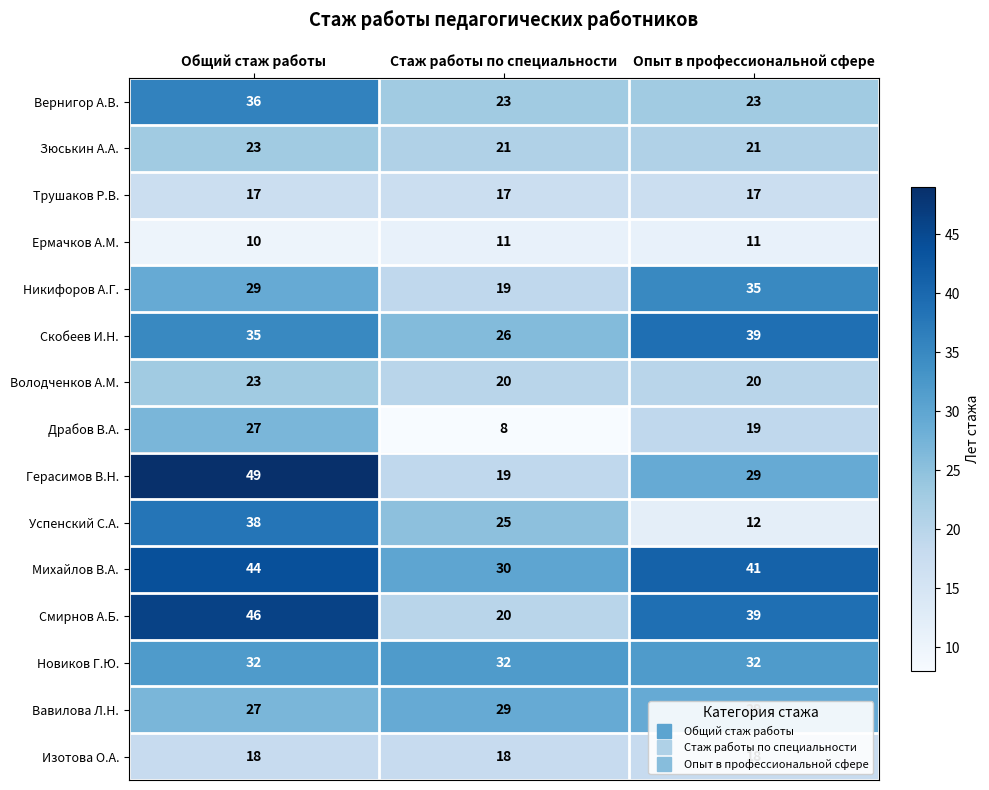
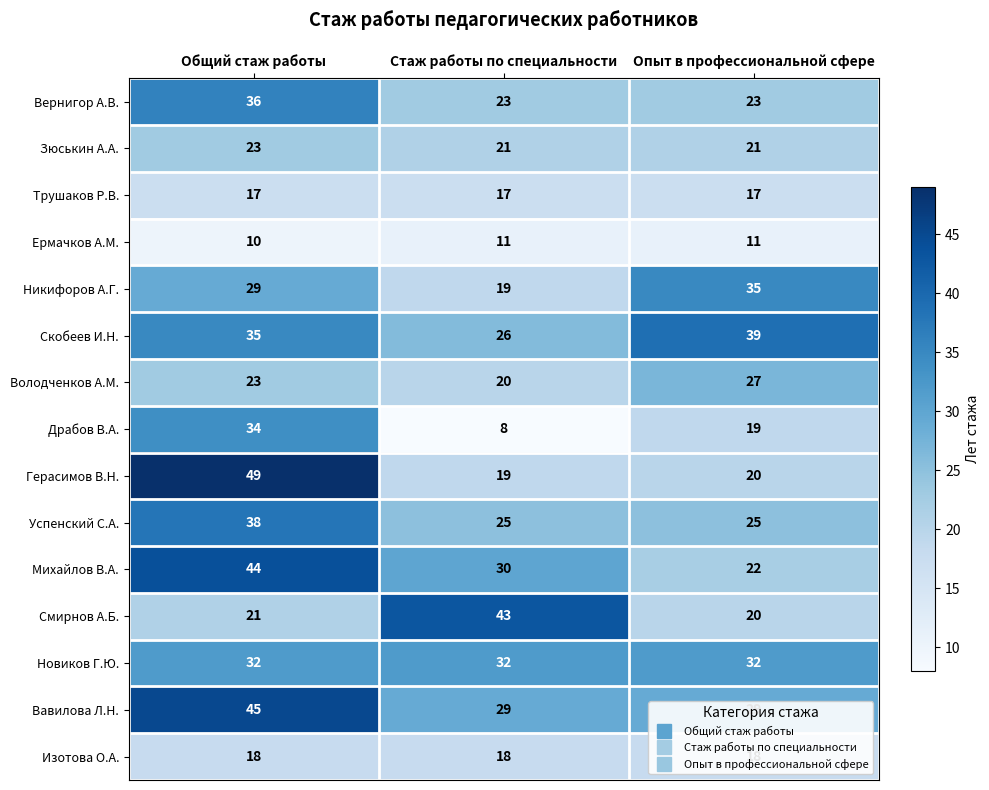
  {
    "Вернигор А.В.": {
      "Общий стаж работы": 36,
      "Стаж работы по специальности": 23,
      "Опыт в профессиональной сфере": 23
    },
    "Зюськин А.А.": {
      "Общий стаж работы": 23,
      "Стаж работы по специальности": 21,
      "Опыт в профессиональной сфере": 21
    },
    "Трушаков Р.В.": {
      "Общий стаж работы": 17,
      "Стаж работы по специальности": 17,
      "Опыт в профессиональной сфере": 17
    },
    "Ермачков А.М.": {
      "Общий стаж работы": 10,
      "Стаж работы по специальности": 11,
      "Опыт в профессиональной сфере": 11
    },
    "Никифоров А.Г.": {
      "Общий стаж работы": 29,
      "Стаж работы по специальности": 19,
      "Опыт в профессиональной сфере": 35
    },
    "Скобеев И.Н.": {
      "Общий стаж работы": 35,
      "Стаж работы по специальности": 26,
      "Опыт в профессиональной сфере": 39
    },
    "Володченков А.М.": {
      "Общий стаж работы": 23,
      "Стаж работы по специальности": 20,
-     "Опыт в профессиональной сфере": 20
+     "Опыт в профессиональной сфере": 27
    },
    "Драбов В.А.": {
-     "Общий стаж работы": 27,
+     "Общий стаж работы": 34,
      "Стаж работы по специальности": 8,
      "Опыт в профессиональной сфере": 19
    },
    "Герасимов В.Н.": {
      "Общий стаж работы": 49,
      "Стаж работы по специальности": 19,
-     "Опыт в профессиональной сфере": 29
+     "Опыт в профессиональной сфере": 20
    },
    "Успенский С.А.": {
      "Общий стаж работы": 38,
      "Стаж работы по специальности": 25,
-     "Опыт в профессиональной сфере": 12
+     "Опыт в профессиональной сфере": 25
    },
    "Михайлов В.А.": {
      "Общий стаж работы": 44,
      "Стаж работы по специальности": 30,
-     "Опыт в профессиональной сфере": 41
+     "Опыт в профессиональной сфере": 22
    },
    "Смирнов А.Б.": {
-     "Общий стаж работы": 46,
-     "Стаж работы по специальности": 20,
-     "Опыт в профессиональной сфере": 39
+     "Общий стаж работы": 21,
+     "Стаж работы по специальности": 43,
+     "Опыт в профессиональной сфере": 20
    },
    "Новиков Г.Ю.": {
      "Общий стаж работы": 32,
      "Стаж работы по специальности": 32,
      "Опыт в профессиональной сфере": 32
    },
    "Вавилова Л.Н.": {
-     "Общий стаж работы": 27,
+     "Общий стаж работы": 45,
      "Стаж работы по специальности": 29
    },
    "Изотова О.А.": {
      "Общий стаж работы": 18,
      "Стаж работы по специальности": 18
    }
  }
